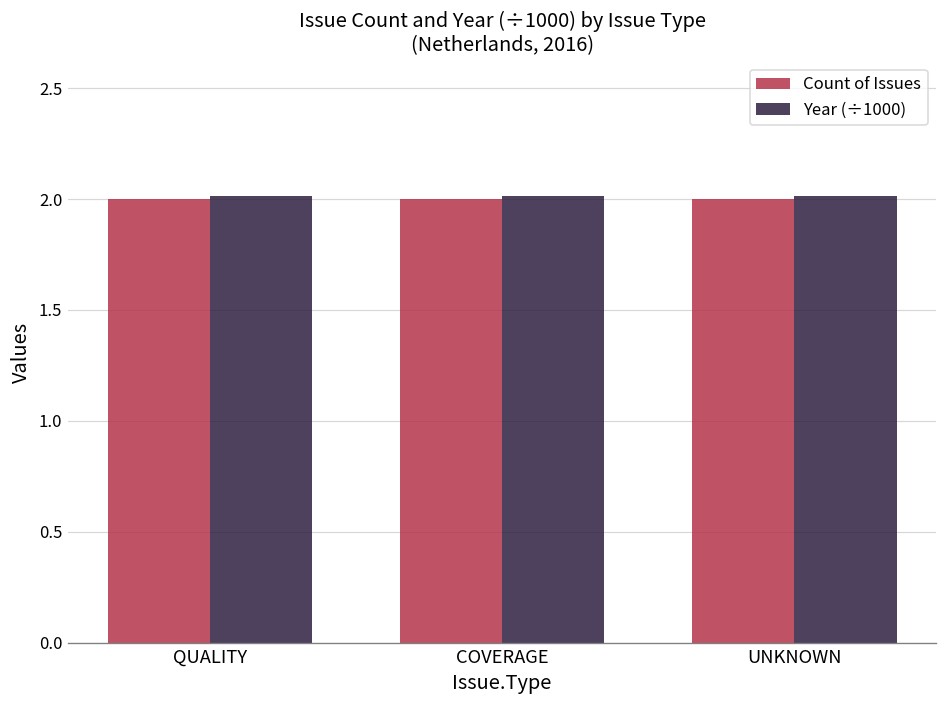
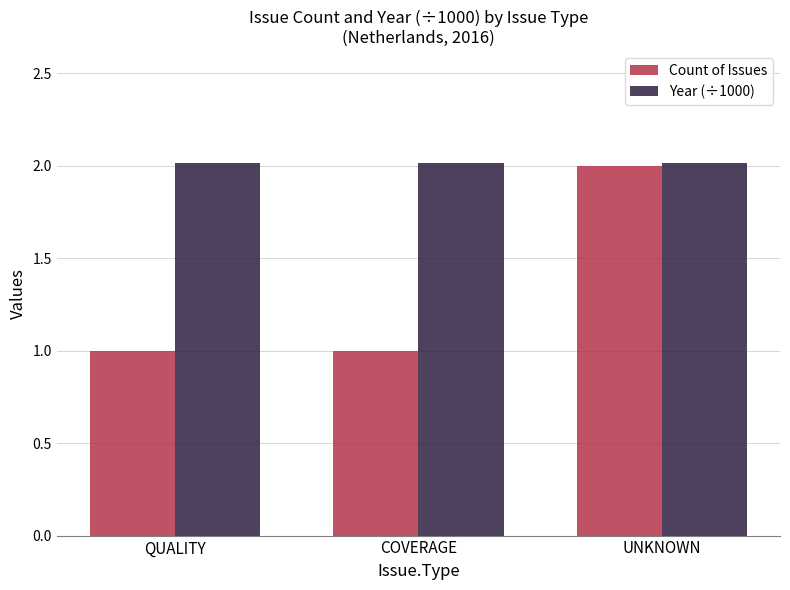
  {
    "Count of Issues": {
-     "QUALITY": 2,
-     "COVERAGE": 2,
+     "QUALITY": 1,
+     "COVERAGE": 1,
      "UNKNOWN": 2
    },
    "Year (÷1000)": {
      "QUALITY": 2.02,
      "COVERAGE": 2.02,
      "UNKNOWN": 2.02
    }
  }
